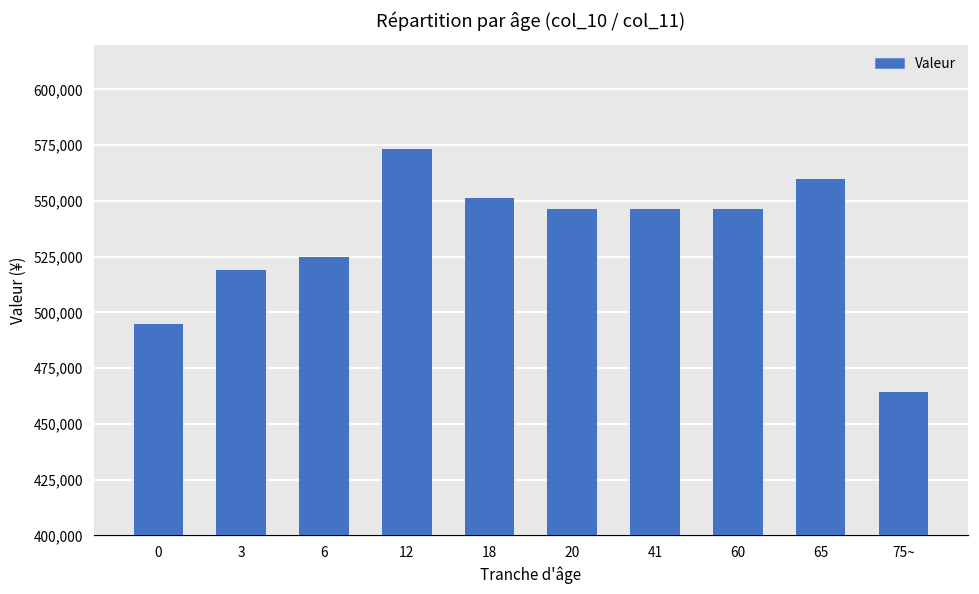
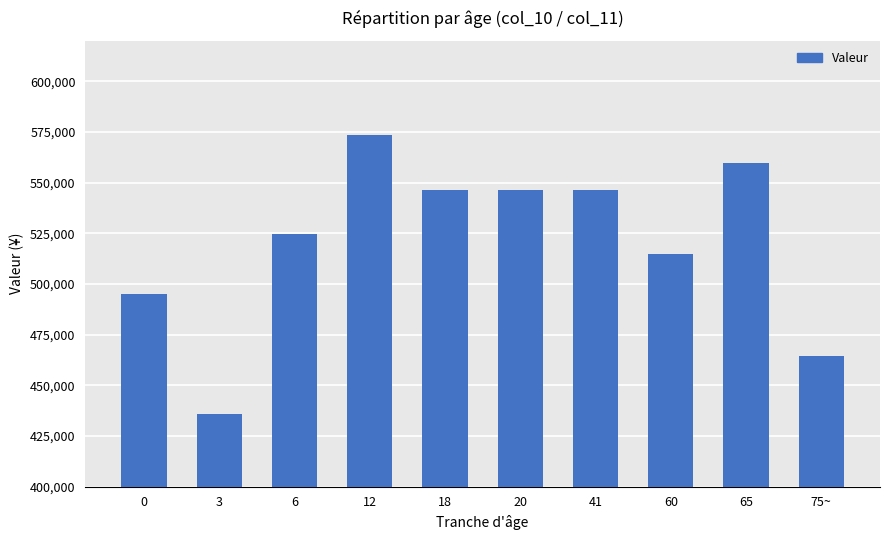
  {
    "0": "495,000",
-   "3": "519,000",
+   "3": "436,000",
    "6": "525,000",
    "12": "573,000",
-   "18": "551,000",
+   "18": "546,000",
    "20": "546,000",
    "41": "546,000",
-   "60": "546,000",
+   "60": "515,000",
    "65": "560,000",
    "75~": "464,000"
  }
